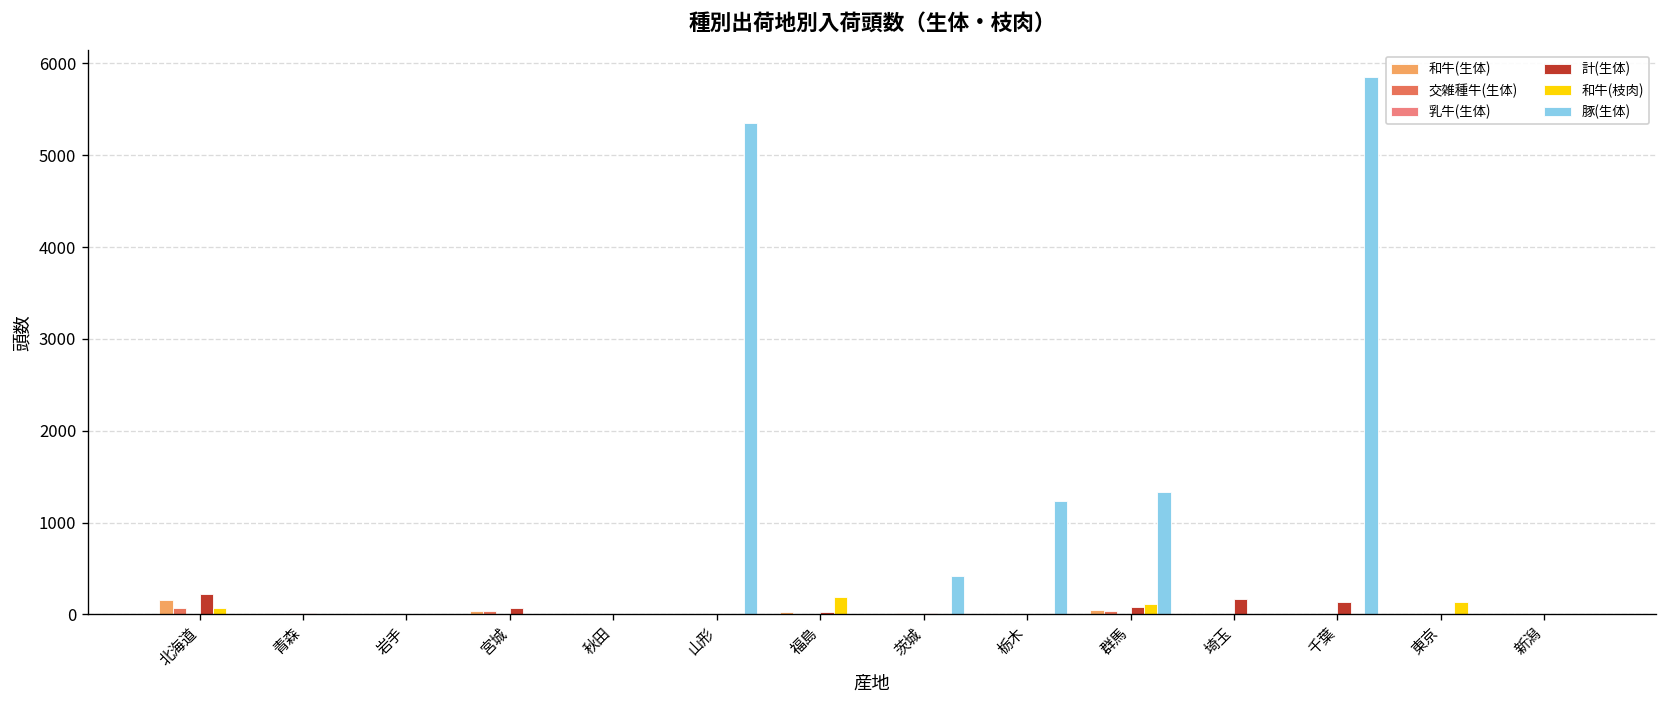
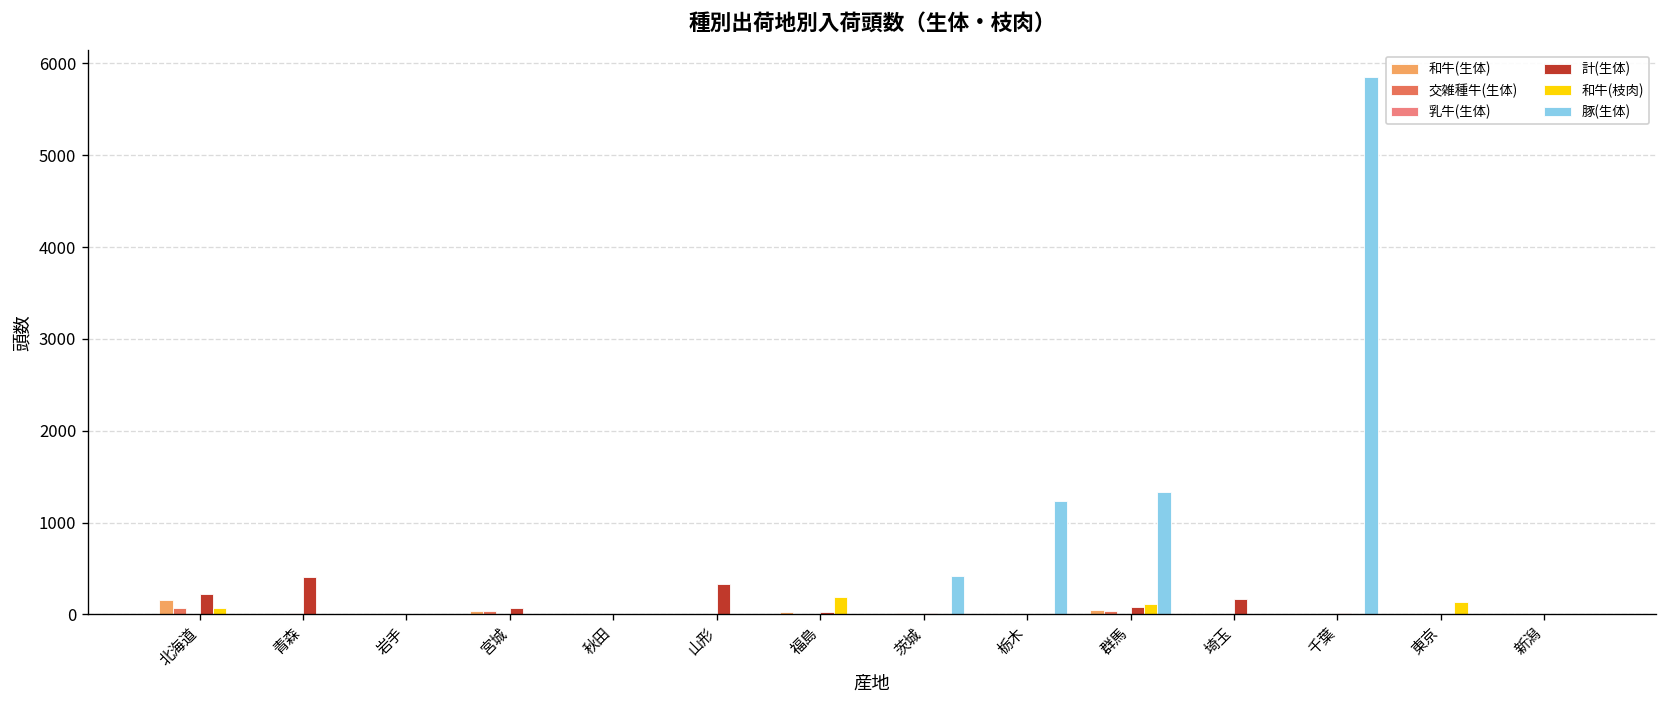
  {
    "計(生体)": {
      "北海道": 200,
-     "青森": 0,
+     "青森": 400,
      "宮城": 100,
      "秋田": 0,
-     "山形": 0,
+     "山形": 300,
      "栃木": 0,
      "群馬": 100,
      "埼玉": 200,
-     "千葉": 100,
+     "千葉": 0,
      "東京": 0,
      "新潟": 0
    },
    "和牛(枝肉)": {
      "北海道": 100,
      "青森": 0,
      "秋田": 0,
      "山形": 0,
      "福島": 200,
      "栃木": 0,
      "群馬": 100,
      "埼玉": 0,
      "東京": 100
    },
    "豚(生体)": {
      "北海道": 0,
      "青森": 0,
      "岩手": 0,
      "宮城": 0,
      "秋田": 0,
-     "山形": 5400,
+     "山形": 0,
      "福島": 0,
      "茨城": 400,
      "栃木": 1200,
      "群馬": 1300,
      "埼玉": 0,
      "千葉": 5900,
      "東京": 0,
      "新潟": 0
    }
  }
